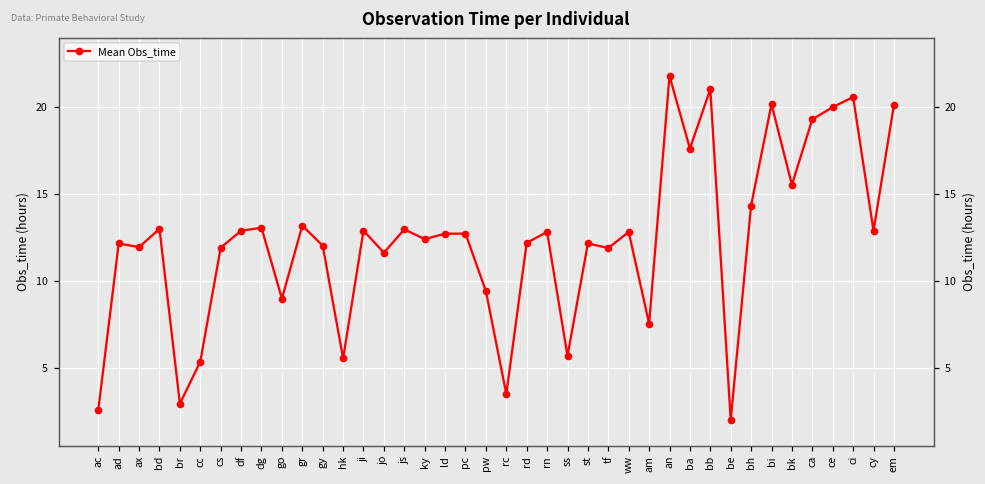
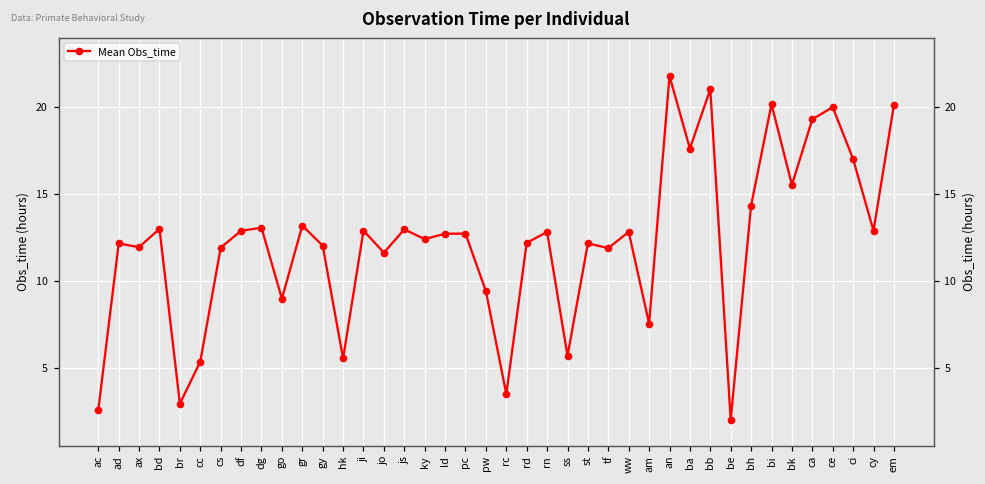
  {
    "ac": 2.6,
    "ad": 12.2,
    "ax": 11.9,
    "bd": 13.0,
    "br": 2.9,
    "cc": 5.4,
    "cs": 11.9,
    "df": 12.9,
    "dg": 13.1,
    "go": 9.0,
    "gr": 13.2,
    "gy": 12.0,
    "hk": 5.5,
    "ji": 12.9,
    "jo": 11.6,
    "js": 13.0,
    "ky": 12.4,
    "ld": 12.7,
    "pc": 12.7,
    "pw": 9.4,
    "rc": 3.5,
    "rd": 12.2,
    "rn": 12.8,
    "ss": 5.7,
    "st": 12.2,
    "tf": 11.9,
    "ww": 12.8,
    "am": 7.5,
    "an": 21.8,
    "ba": 17.6,
    "bb": 21.0,
    "be": 2.0,
    "bh": 14.3,
    "bi": 20.2,
    "bk": 15.5,
    "ca": 19.3,
    "ce": 20.0,
-   "ci": 20.6,
+   "ci": 17.0,
    "cy": 12.9,
    "em": 20.1
  }
